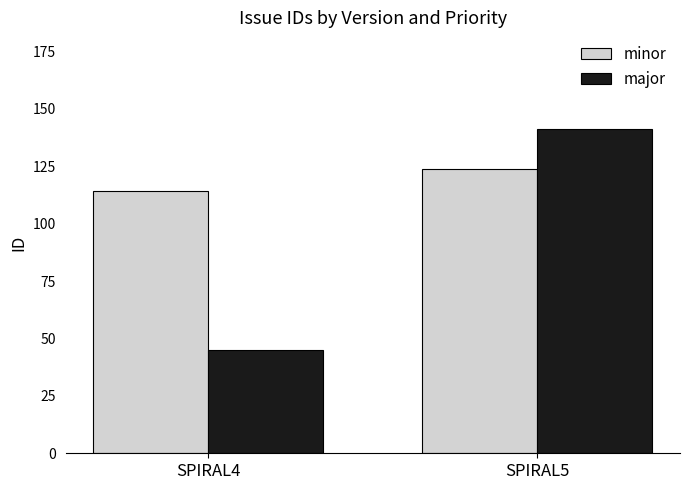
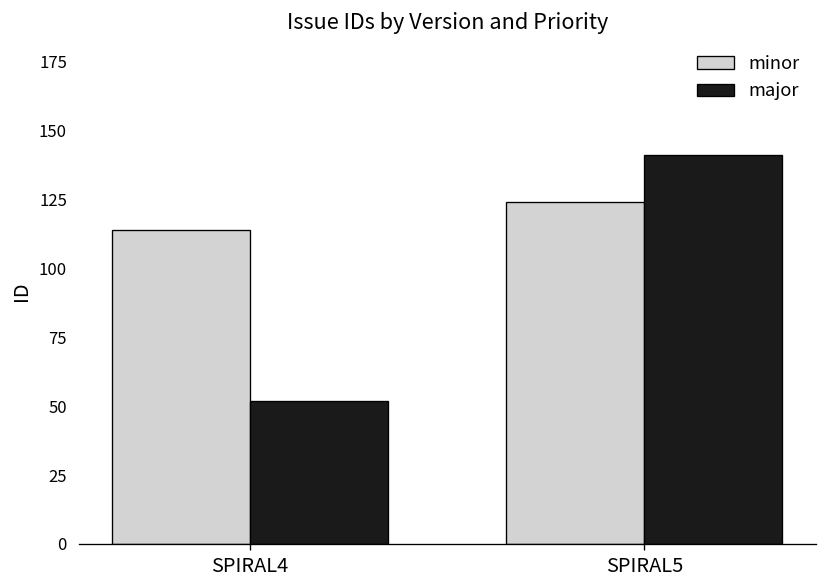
  {
    "minor": {
      "SPIRAL4": 114,
      "SPIRAL5": 124
    },
    "major": {
-     "SPIRAL4": 45,
+     "SPIRAL4": 52,
      "SPIRAL5": 141
    }
  }
